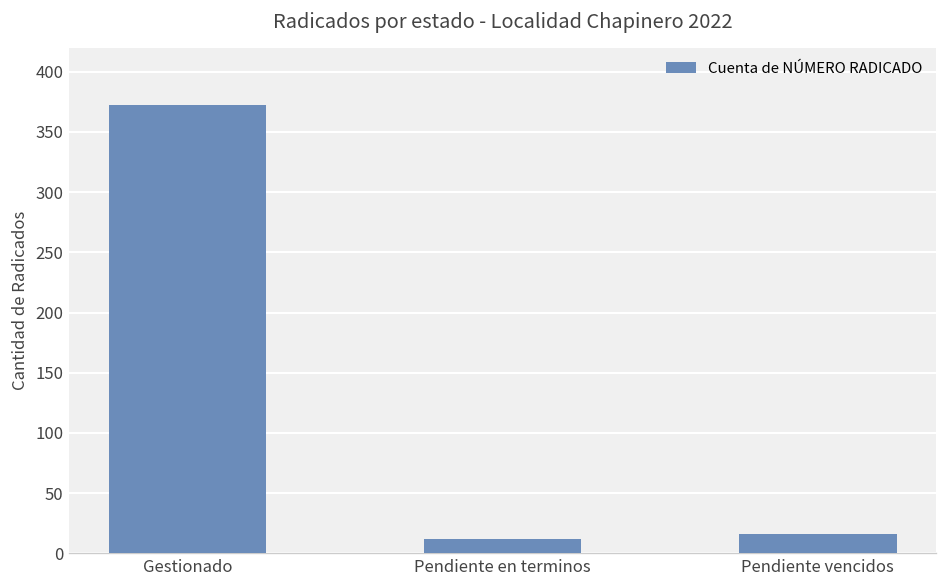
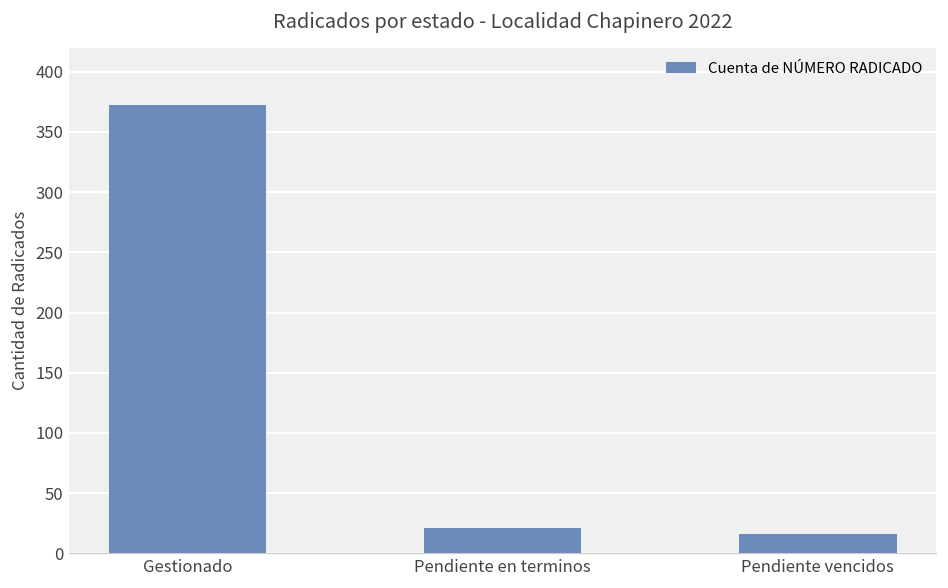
  {
    "Gestionado": 372,
-   "Pendiente en terminos": 12,
+   "Pendiente en terminos": 21,
    "Pendiente vencidos": 16
  }
